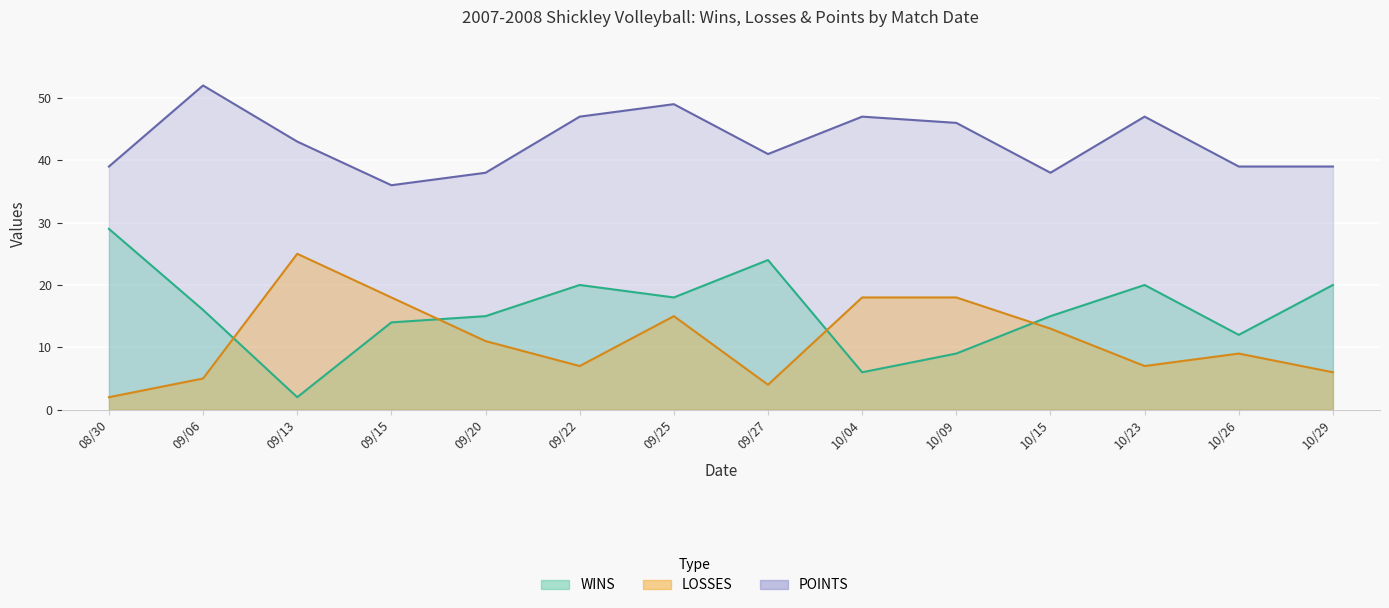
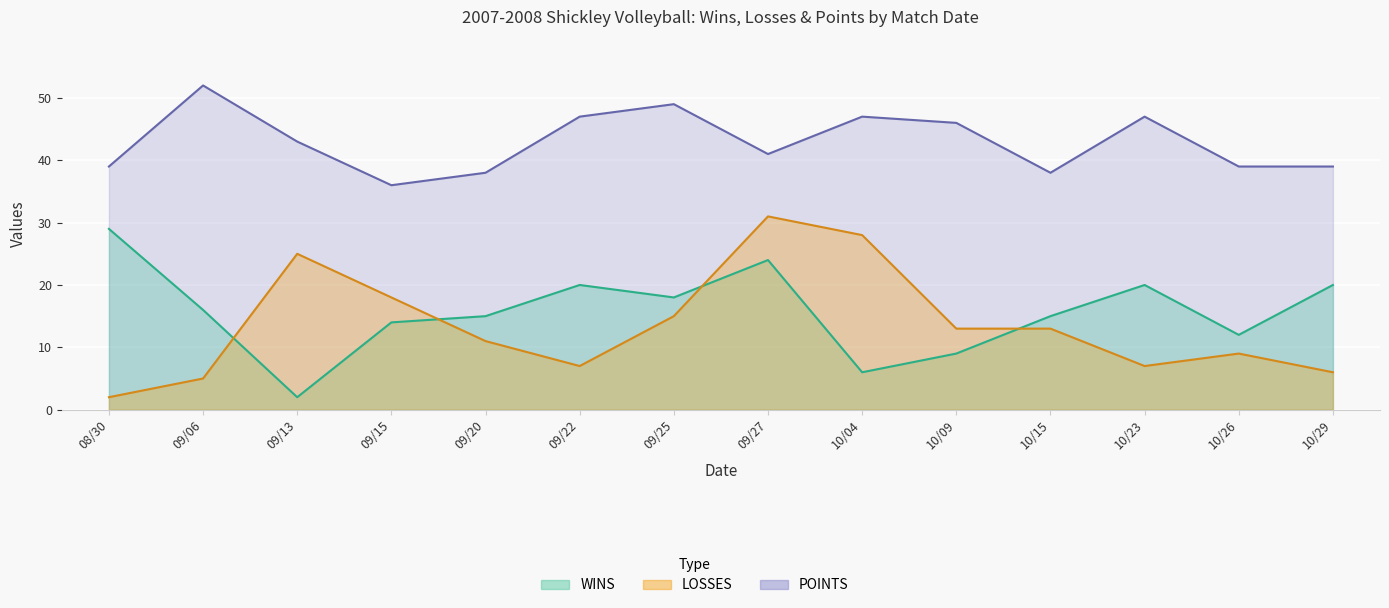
  {
    "LOSSES": {
      "08/30": 2,
      "09/06": 5,
      "09/13": 25,
      "09/15": 18,
      "09/20": 11,
      "09/22": 7,
      "09/25": 15,
-     "09/27": 4,
-     "10/04": 18,
-     "10/09": 18,
+     "09/27": 31,
+     "10/04": 28,
+     "10/09": 13,
      "10/15": 13,
      "10/23": 7,
      "10/26": 9,
      "10/29": 6
    }
  }
